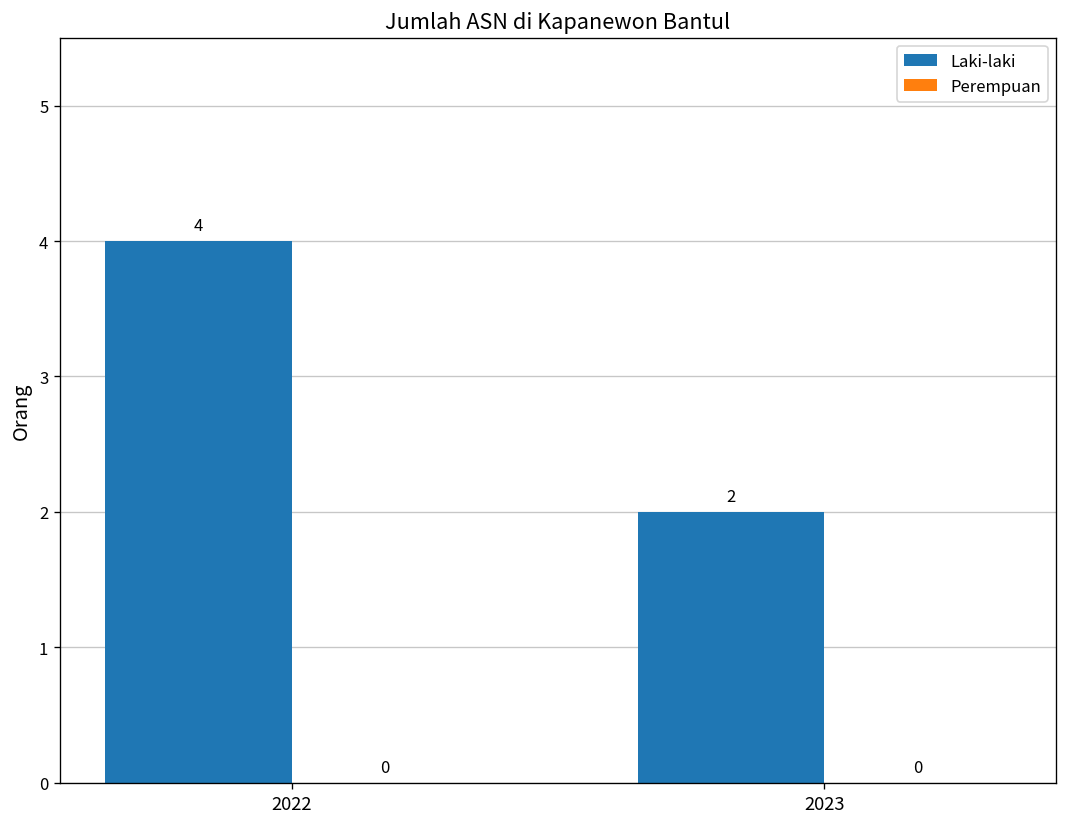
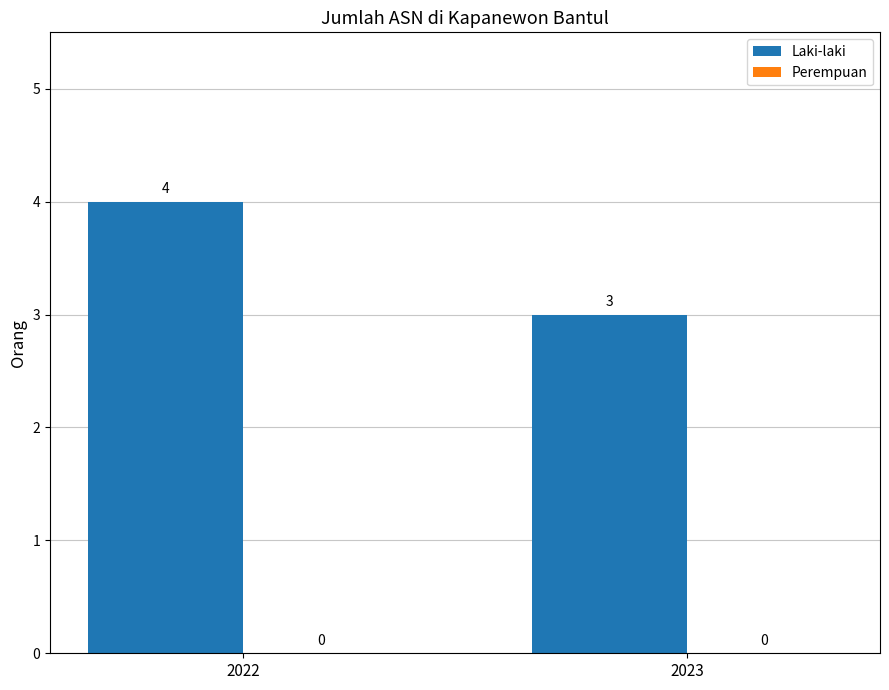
  {
    "Laki-laki": {
      "2022": 4,
-     "2023": 2
+     "2023": 3
    },
    "Perempuan": {
      "2022": 0,
      "2023": 0
    }
  }
